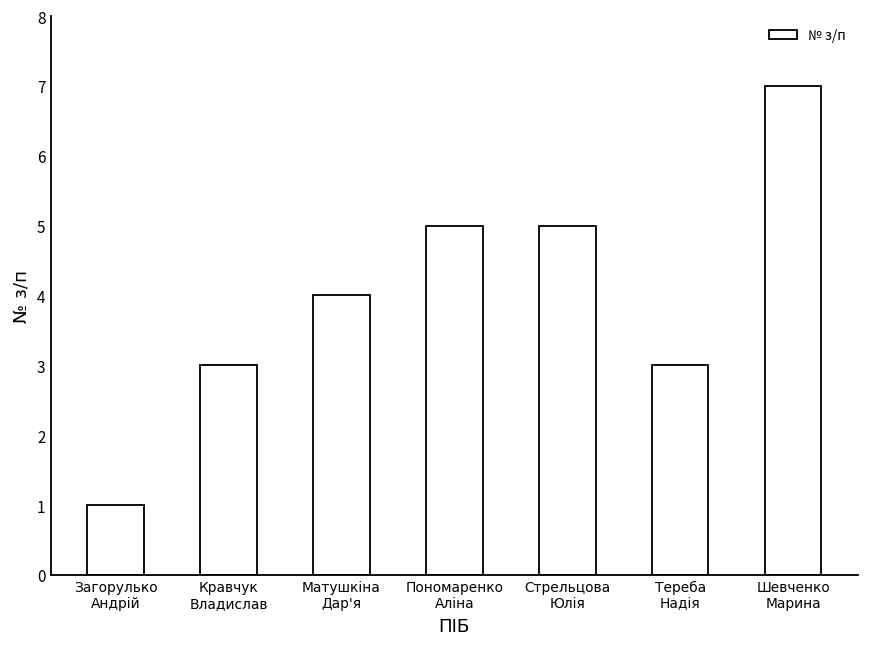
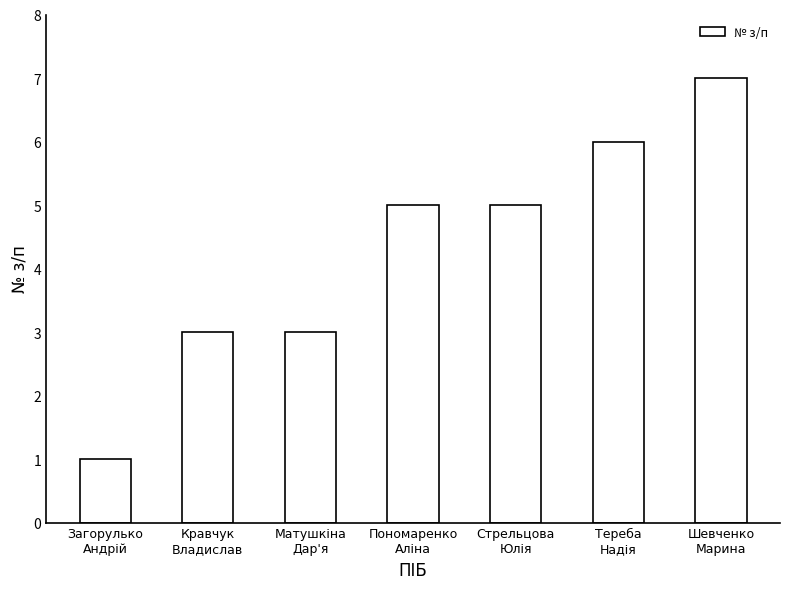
  {
    "Загорулько Андрій": 1,
    "Кравчук Владислав": 3,
-   "Матушкіна Дар'я": 4,
+   "Матушкіна Дар'я": 3,
    "Пономаренко Аліна": 5,
    "Стрельцова Юлія": 5,
-   "Тереба Надія": 3,
+   "Тереба Надія": 6,
    "Шевченко Марина": 7
  }
